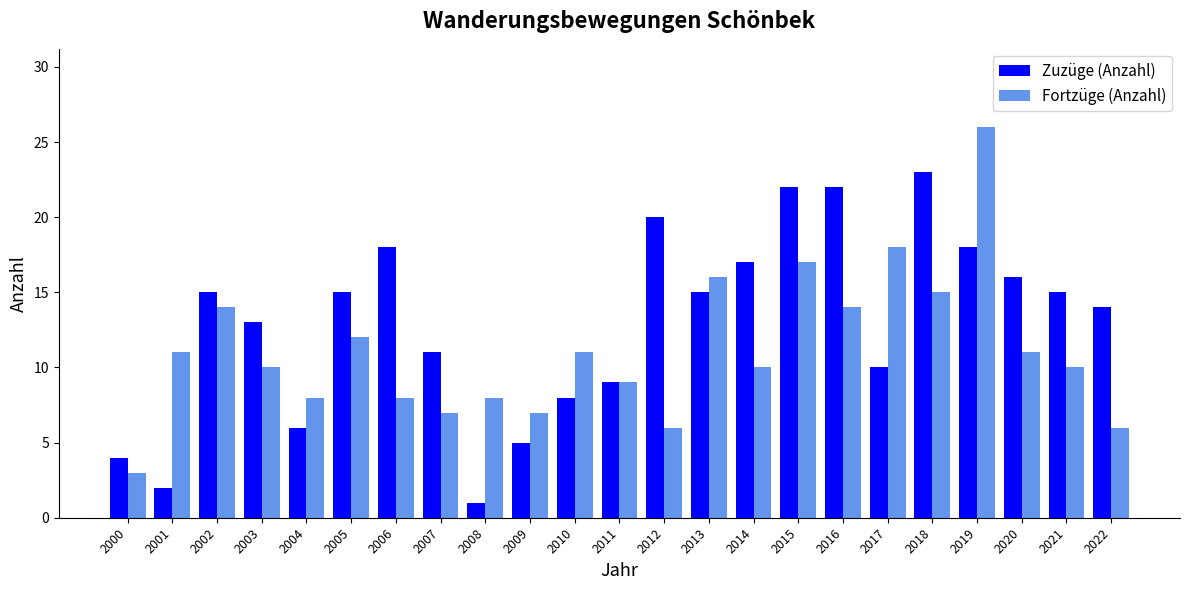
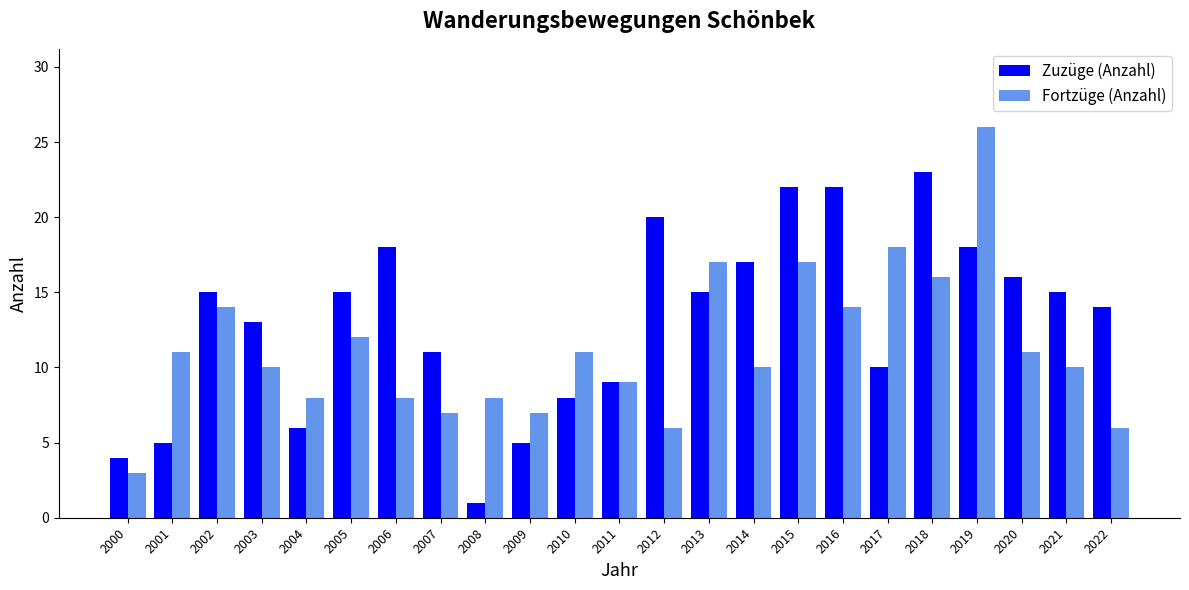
  {
    "Zuzüge (Anzahl)": {
      "2000": 4,
-     "2001": 2,
+     "2001": 5,
      "2002": 15,
      "2003": 13,
      "2004": 6,
      "2005": 15,
      "2006": 18,
      "2007": 11,
      "2008": 1,
      "2009": 5,
      "2010": 8,
      "2011": 9,
      "2012": 20,
      "2013": 15,
      "2014": 17,
      "2015": 22,
      "2016": 22,
      "2017": 10,
      "2018": 23,
      "2019": 18,
      "2020": 16,
      "2021": 15,
      "2022": 14
    },
    "Fortzüge (Anzahl)": {
      "2000": 3,
      "2001": 11,
      "2002": 14,
      "2003": 10,
      "2004": 8,
      "2005": 12,
      "2006": 8,
      "2007": 7,
      "2008": 8,
      "2009": 7,
      "2010": 11,
      "2011": 9,
      "2012": 6,
-     "2013": 16,
+     "2013": 17,
      "2014": 10,
      "2015": 17,
      "2016": 14,
      "2017": 18,
-     "2018": 15,
+     "2018": 16,
      "2019": 26,
      "2020": 11,
      "2021": 10,
      "2022": 6
    }
  }
